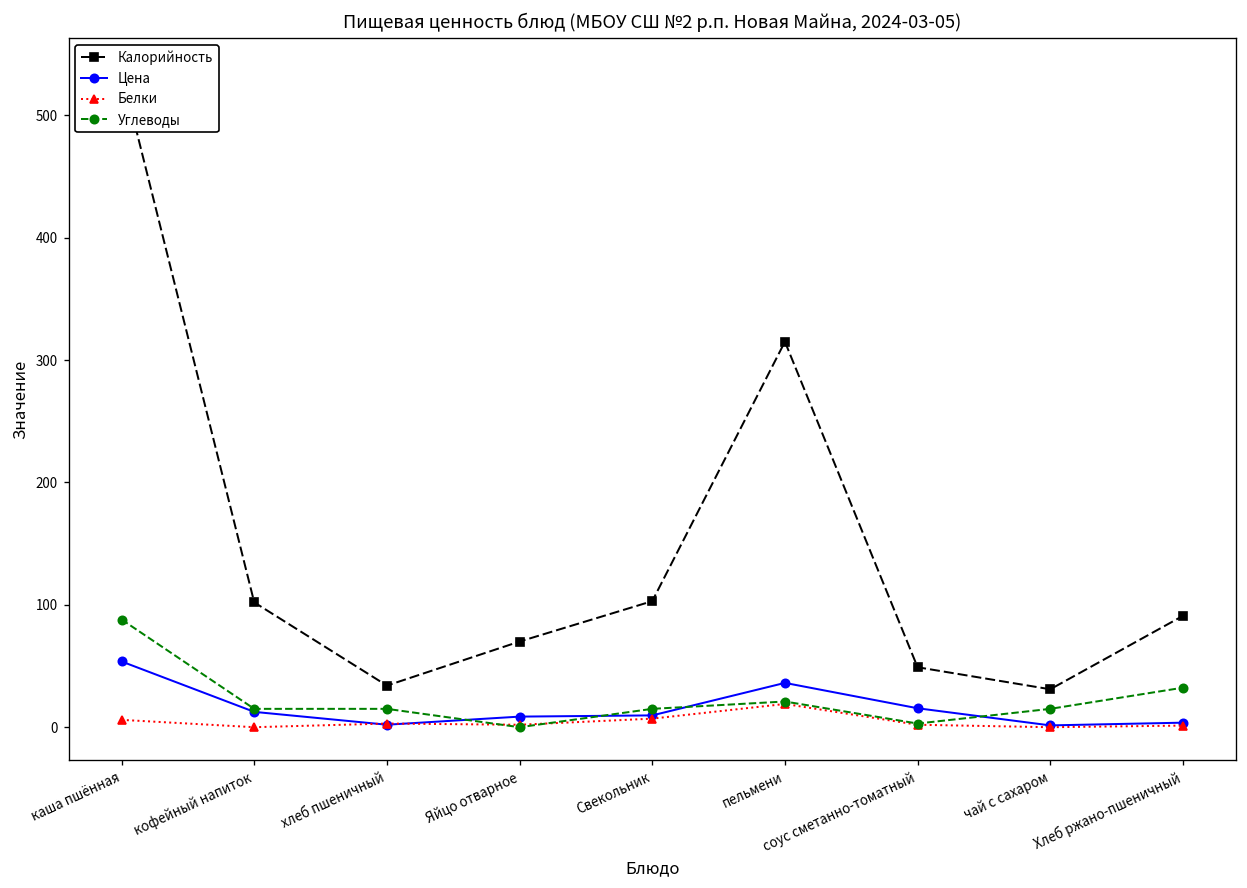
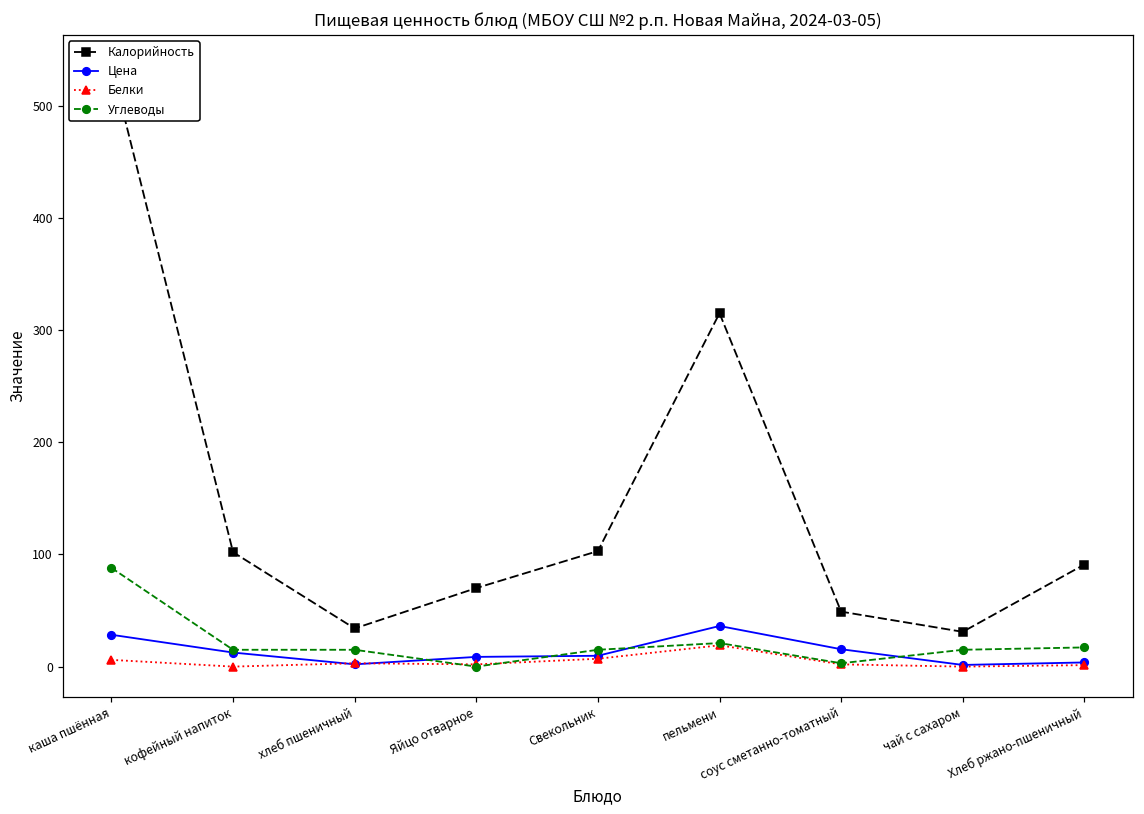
  {
    "Калорийность": {
      "кофейный напиток": 102,
      "хлеб пшеничный": 34,
      "Яйцо отварное": 70,
      "Свекольник": 103,
      "пельмени": 315,
      "соус сметанно-томатный": 49,
      "чай с сахаром": 31,
      "Хлеб ржано-пшеничный": 91
    },
    "Цена": {
-     "каша пшённая": 54,
+     "каша пшённая": 28,
      "Яйцо отварное": 9,
      "Свекольник": 10,
      "пельмени": 36,
      "соус сметанно-томатный": 15
    },
    "Белки": {
      "каша пшённая": 6,
      "кофейный напиток": 0,
      "Свекольник": 7
    },
    "Углеводы": {
      "каша пшённая": 88,
      "хлеб пшеничный": 15,
      "Свекольник": 15,
      "чай с сахаром": 15,
-     "Хлеб ржано-пшеничный": 32
+     "Хлеб ржано-пшеничный": 17
    }
  }
